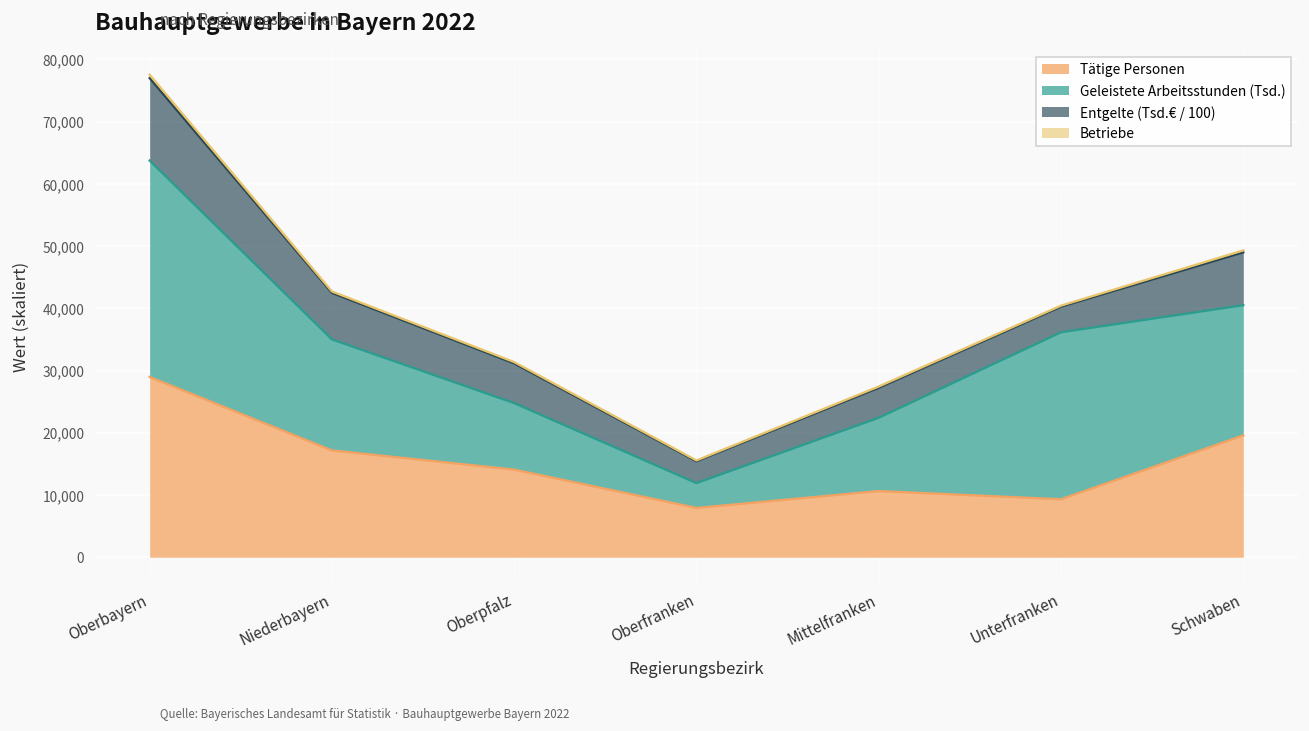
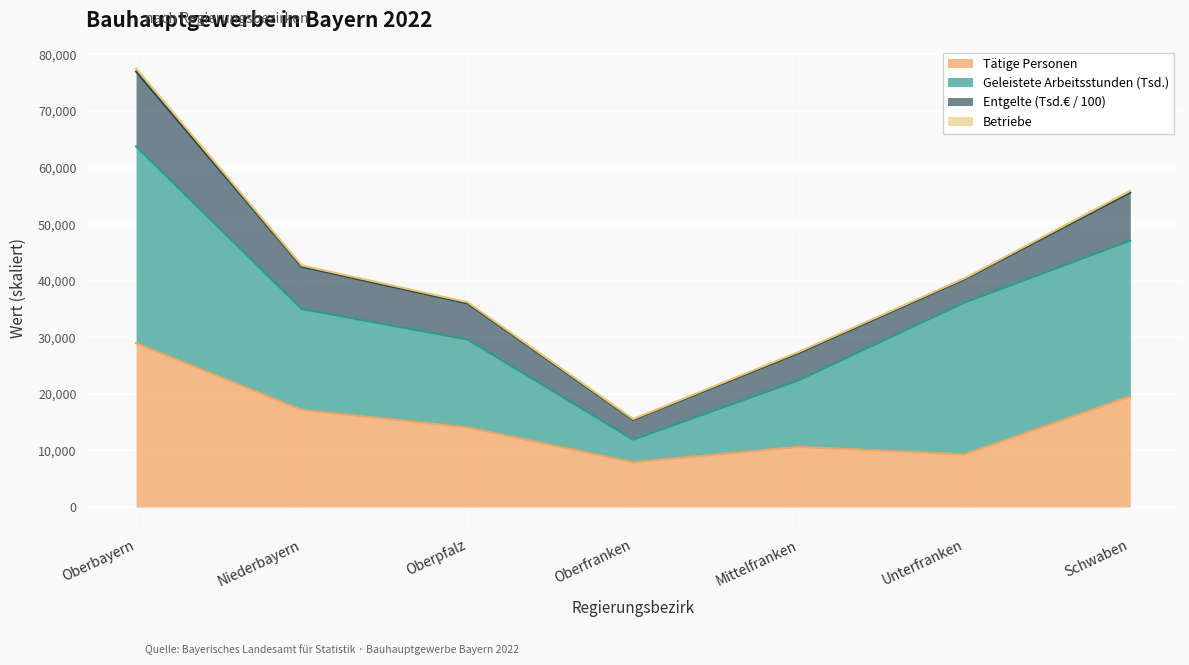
  {
    "Geleistete Arbeitsstunden (Tsd.)": {
      "Oberbayern": "35,000",
      "Niederbayern": "18,000",
-     "Oberpfalz": "11,000",
+     "Oberpfalz": "16,000",
      "Oberfranken": "4,000",
      "Mittelfranken": "12,000",
      "Unterfranken": "27,000",
-     "Schwaben": "21,000"
+     "Schwaben": "28,000"
    },
    "Entgelte (Tsd.€ / 100)": {
      "Oberbayern": "13,000"
    }
  }
